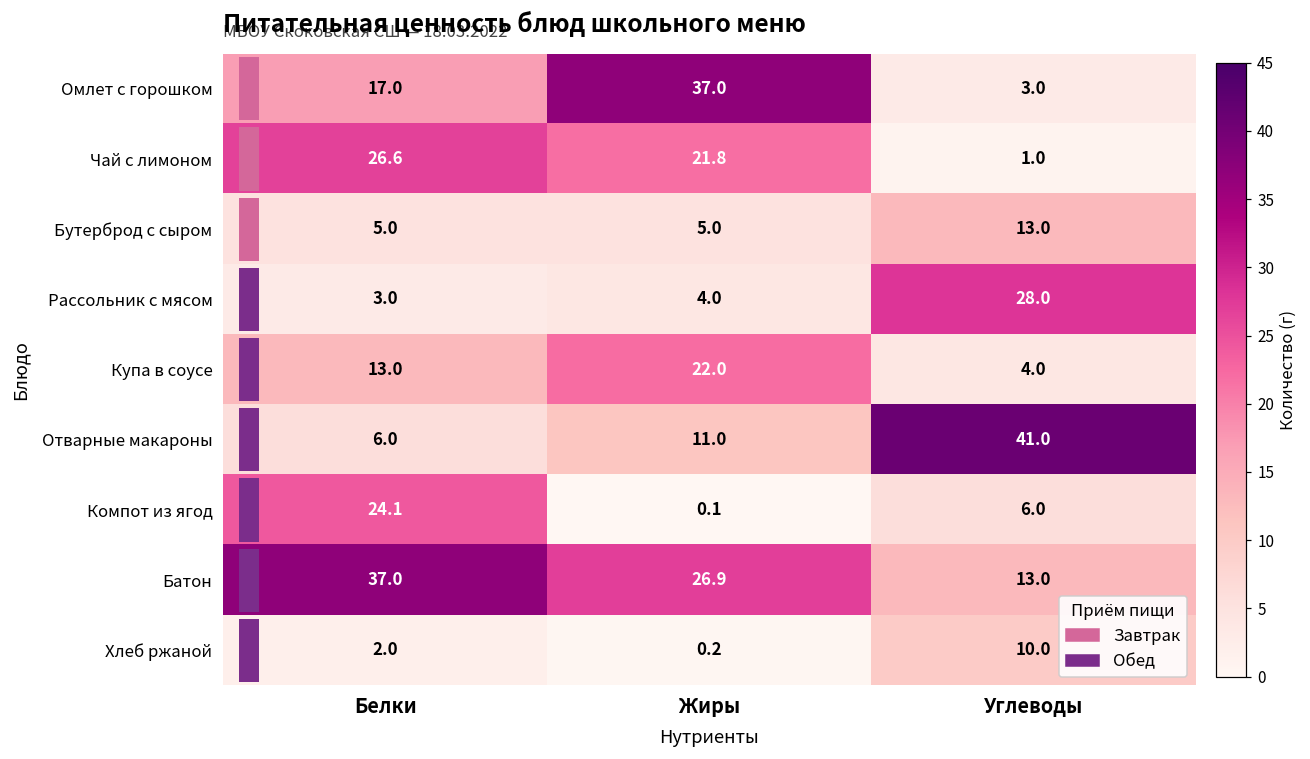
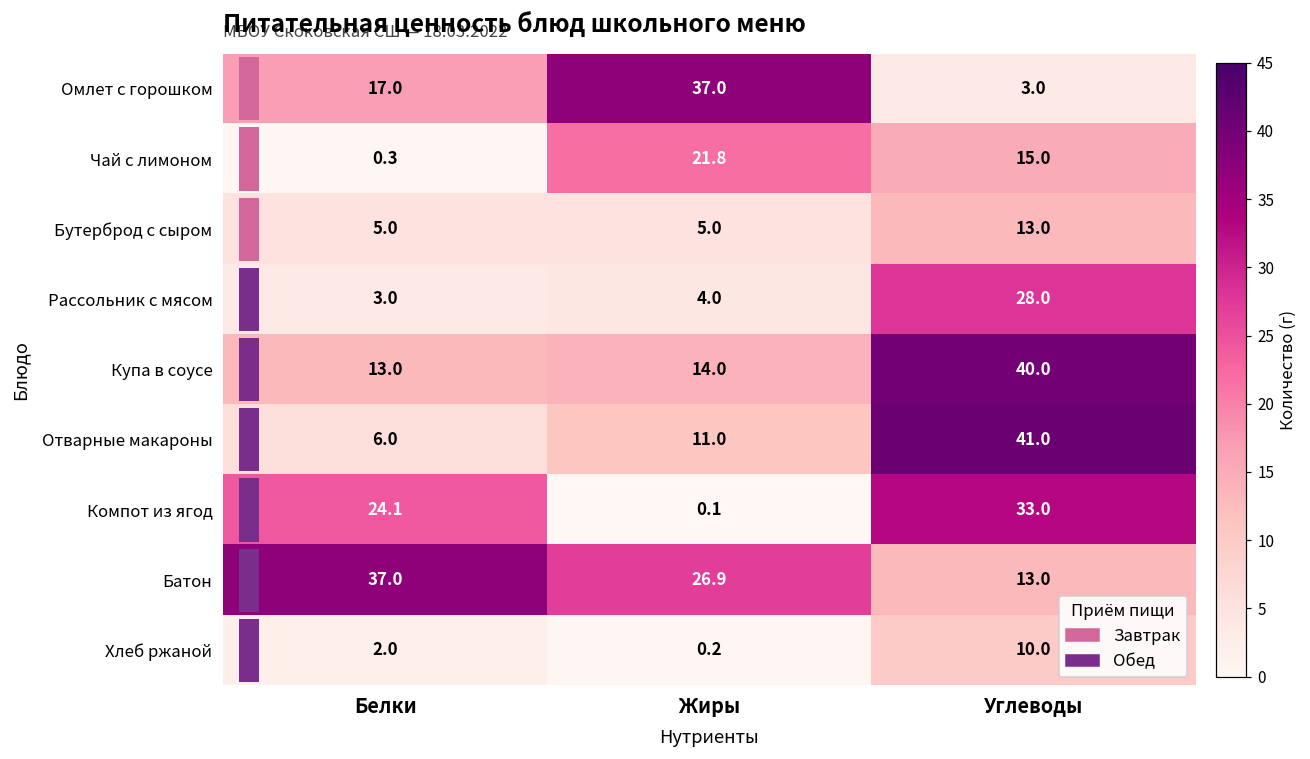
  {
    "Омлет с горошком": {
      "Белки": 17.0,
      "Жиры": 37.0,
      "Углеводы": 3.0
    },
    "Чай с лимоном": {
-     "Белки": 26.6,
+     "Белки": 0.3,
      "Жиры": 21.8,
-     "Углеводы": 1.0
+     "Углеводы": 15.0
    },
    "Бутерброд с сыром": {
      "Белки": 5.0,
      "Жиры": 5.0,
      "Углеводы": 13.0
    },
    "Рассольник с мясом": {
      "Белки": 3.0,
      "Жиры": 4.0,
      "Углеводы": 28.0
    },
    "Купа в соусе": {
      "Белки": 13.0,
-     "Жиры": 22.0,
-     "Углеводы": 4.0
+     "Жиры": 14.0,
+     "Углеводы": 40.0
    },
    "Отварные макароны": {
      "Белки": 6.0,
      "Жиры": 11.0,
      "Углеводы": 41.0
    },
    "Компот из ягод": {
      "Белки": 24.1,
      "Жиры": 0.1,
-     "Углеводы": 6.0
+     "Углеводы": 33.0
    },
    "Батон": {
      "Белки": 37.0,
      "Жиры": 26.9,
      "Углеводы": 13.0
    },
    "Хлеб ржаной": {
      "Белки": 2.0,
      "Жиры": 0.2,
      "Углеводы": 10.0
    }
  }
